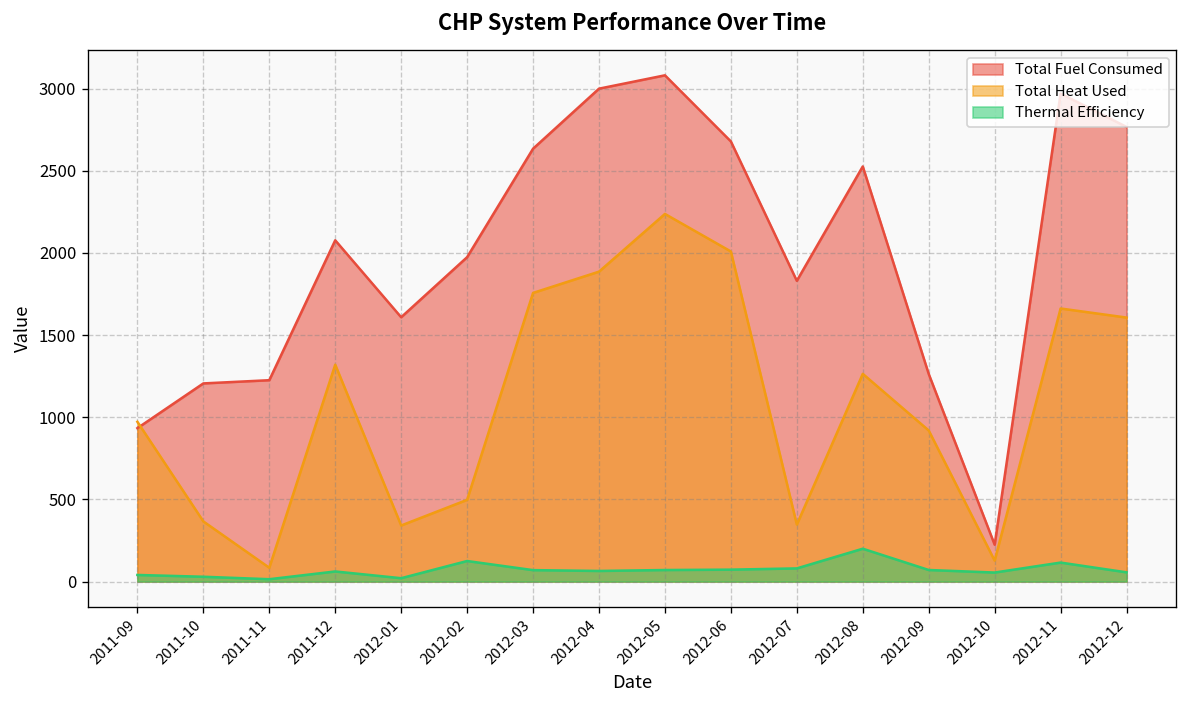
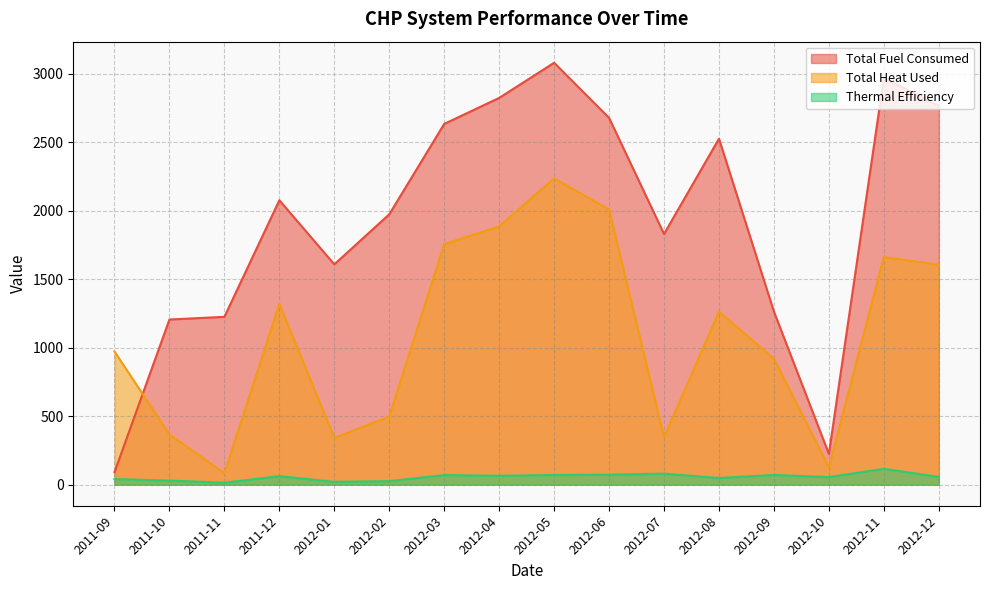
  {
    "Total Fuel Consumed": {
-     "2011-09": 930,
+     "2011-09": 90,
      "2011-10": 1210,
      "2011-11": 1230,
      "2011-12": 2080,
      "2012-01": 1610,
      "2012-02": 1970,
      "2012-03": 2630,
-     "2012-04": 3000,
+     "2012-04": 2820,
      "2012-05": 3080,
      "2012-06": 2680,
      "2012-07": 1830,
      "2012-08": 2530,
      "2012-09": 1260,
      "2012-10": 220
    },
    "Total Heat Used": {
      "2011-09": 970,
      "2011-10": 370,
      "2011-11": 80,
      "2011-12": 1320,
      "2012-01": 340,
      "2012-02": 500,
      "2012-03": 1760,
      "2012-04": 1890,
      "2012-05": 2240,
      "2012-06": 2010,
      "2012-07": 350,
      "2012-08": 1260,
      "2012-09": 920,
      "2012-10": 130,
      "2012-11": 1660,
      "2012-12": 1610
    },
    "Thermal Efficiency": {
      "2011-09": 40,
      "2011-10": 30,
      "2011-11": 10,
      "2011-12": 60,
      "2012-01": 20,
-     "2012-02": 130,
+     "2012-02": 30,
      "2012-03": 70,
      "2012-04": 60,
      "2012-05": 70,
      "2012-06": 70,
      "2012-07": 80,
-     "2012-08": 200,
+     "2012-08": 50,
      "2012-09": 70,
      "2012-10": 60,
      "2012-11": 120,
      "2012-12": 60
    }
  }
